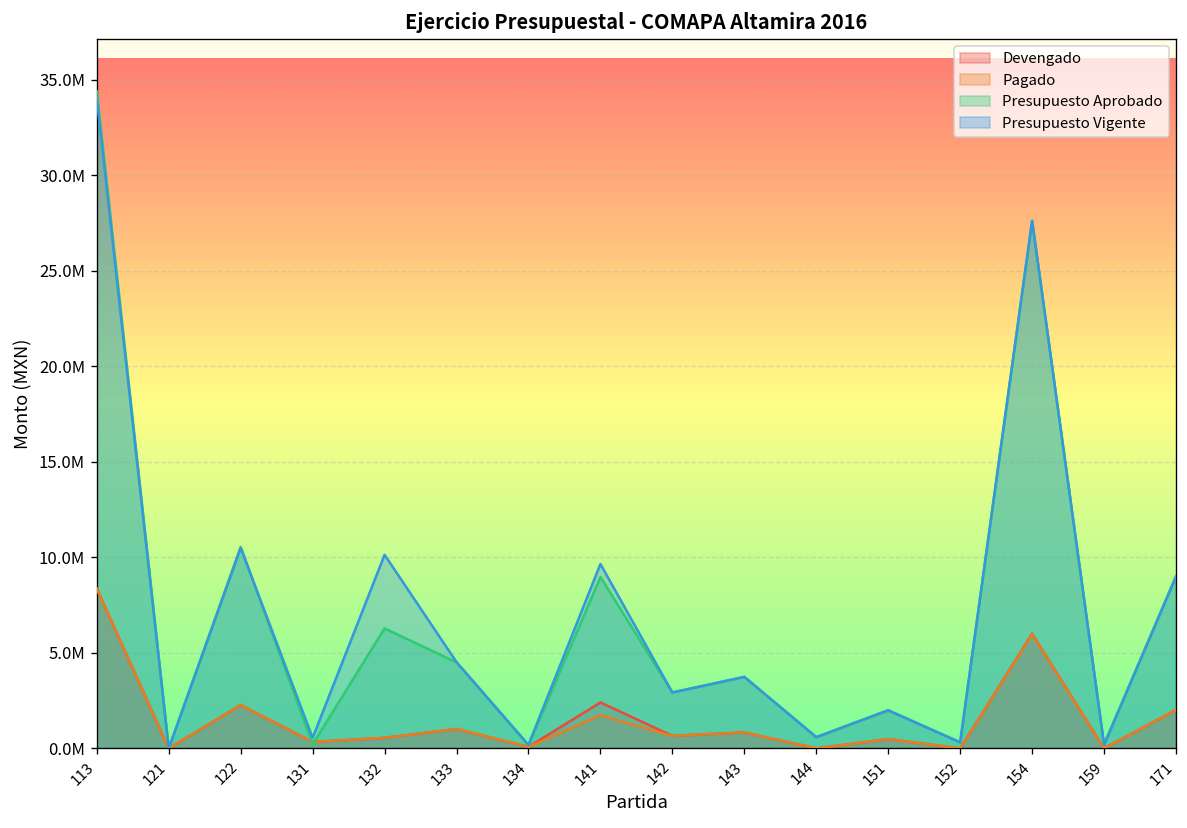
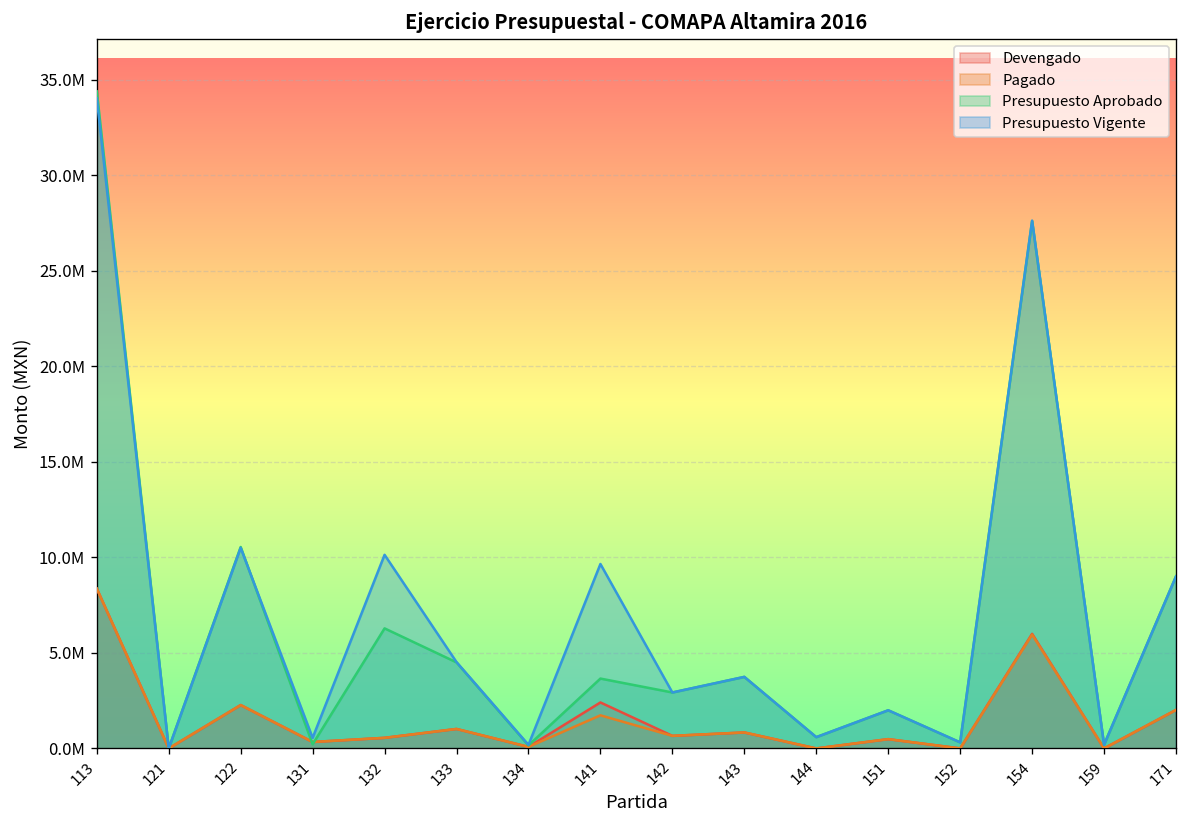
  {
    "Presupuesto Aprobado": {
      "113": 34400000,
      "132": 6300000,
-     "141": 9000000
+     "141": 3700000
    },
    "Presupuesto Vigente": {
      "113": 34000000,
      "131": 600000,
      "132": 10100000,
      "141": 9700000
    }
  }
